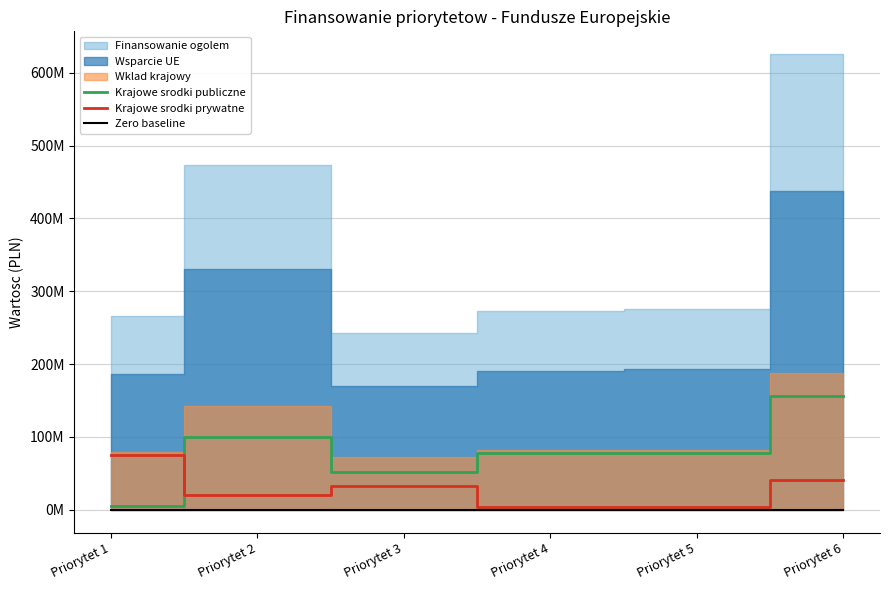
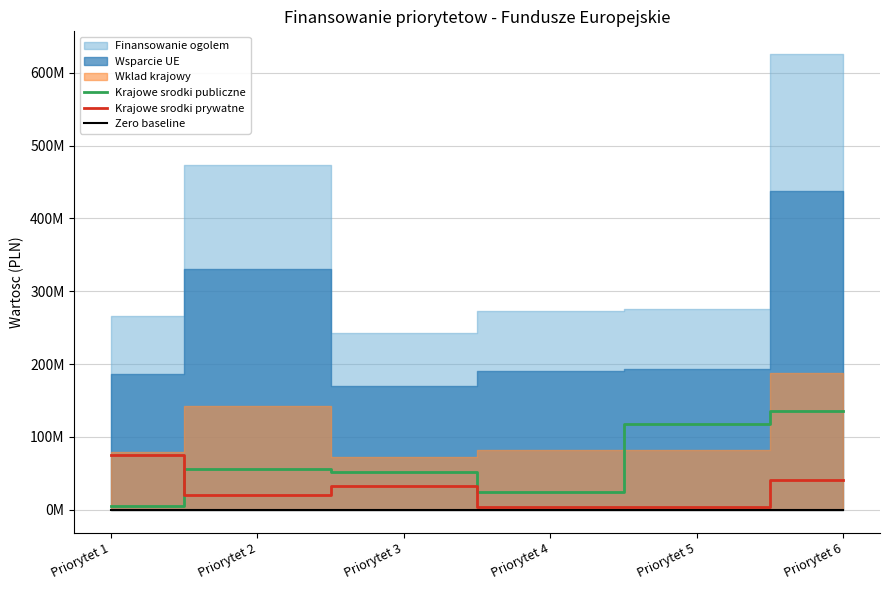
  {
    "Krajowe srodki publiczne": {
      "Priorytet 1": 10000000,
-     "Priorytet 2": 100000000,
+     "Priorytet 2": 60000000,
      "Priorytet 3": 50000000,
-     "Priorytet 4": 80000000,
-     "Priorytet 5": 80000000,
-     "Priorytet 6": 160000000
+     "Priorytet 4": 20000000,
+     "Priorytet 5": 120000000,
+     "Priorytet 6": 140000000
    },
    "Krajowe srodki prywatne": {
      "Priorytet 1": 70000000,
      "Priorytet 2": 20000000,
      "Priorytet 3": 30000000,
      "Priorytet 4": 0,
      "Priorytet 5": 0,
      "Priorytet 6": 40000000
    },
    "Zero baseline": {
      "Priorytet 1": 0,
      "Priorytet 2": 0,
      "Priorytet 3": 0,
      "Priorytet 4": 0,
      "Priorytet 5": 0,
      "Priorytet 6": 0
    }
  }
